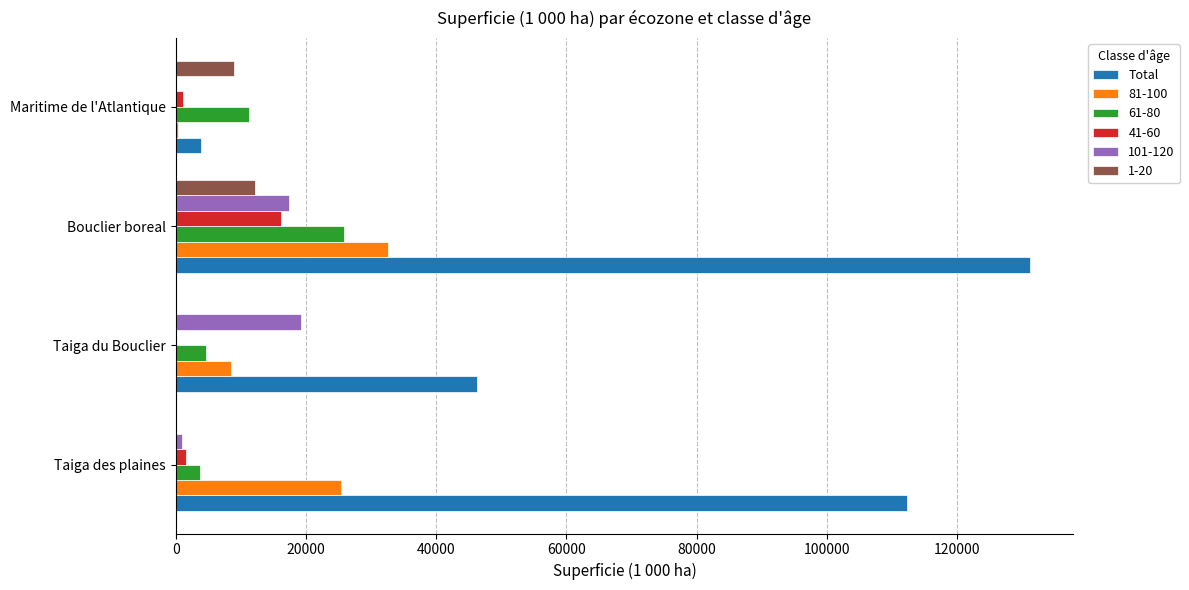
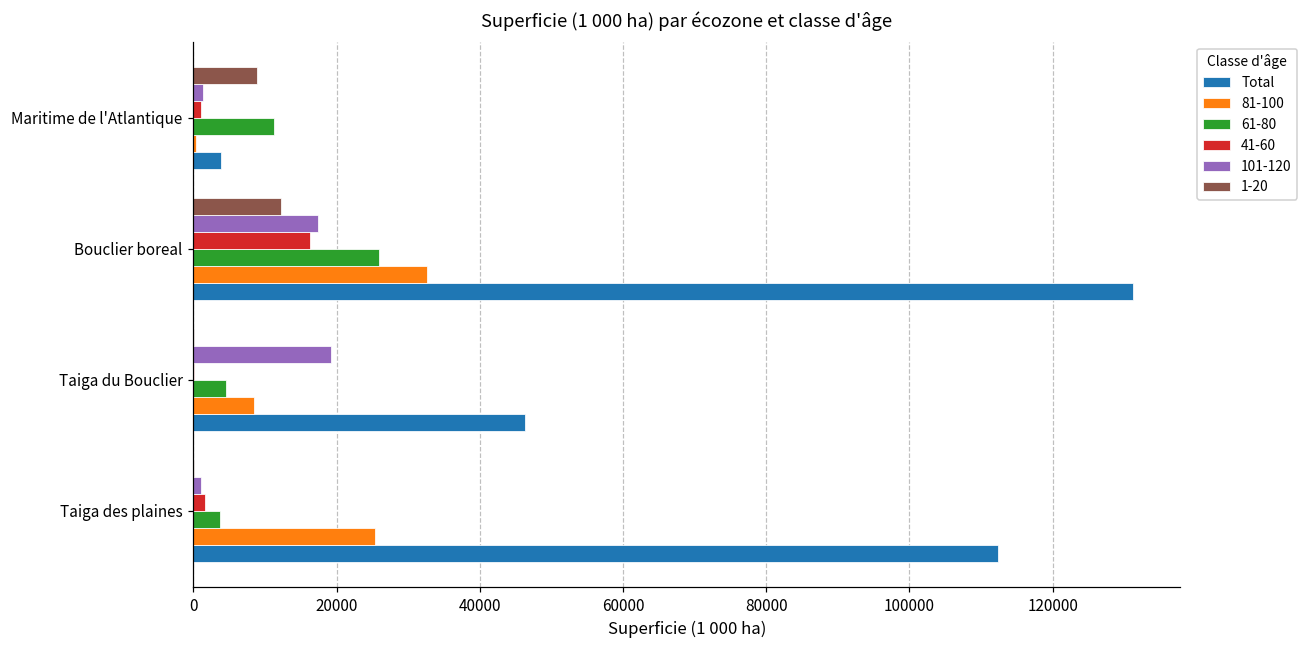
  {
    "Total": {
      "Maritime de l'Atlantique": 4000,
      "Bouclier boreal": 131000,
      "Taiga du Bouclier": 46000,
      "Taiga des plaines": 112000
    },
    "81-100": {
      "Bouclier boreal": 33000,
      "Taiga du Bouclier": 8000,
      "Taiga des plaines": 25000
    },
    "61-80": {
      "Maritime de l'Atlantique": 11000,
      "Bouclier boreal": 26000,
      "Taiga du Bouclier": 5000,
      "Taiga des plaines": 4000
    },
    "41-60": {
      "Maritime de l'Atlantique": 1000,
      "Bouclier boreal": 16000,
      "Taiga des plaines": 2000
    },
    "101-120": {
-     "Maritime de l'Atlantique": 0,
+     "Maritime de l'Atlantique": 1000,
      "Bouclier boreal": 17000,
      "Taiga du Bouclier": 19000,
      "Taiga des plaines": 1000
    },
    "1-20": {
      "Maritime de l'Atlantique": 9000,
      "Bouclier boreal": 12000
    }
  }
